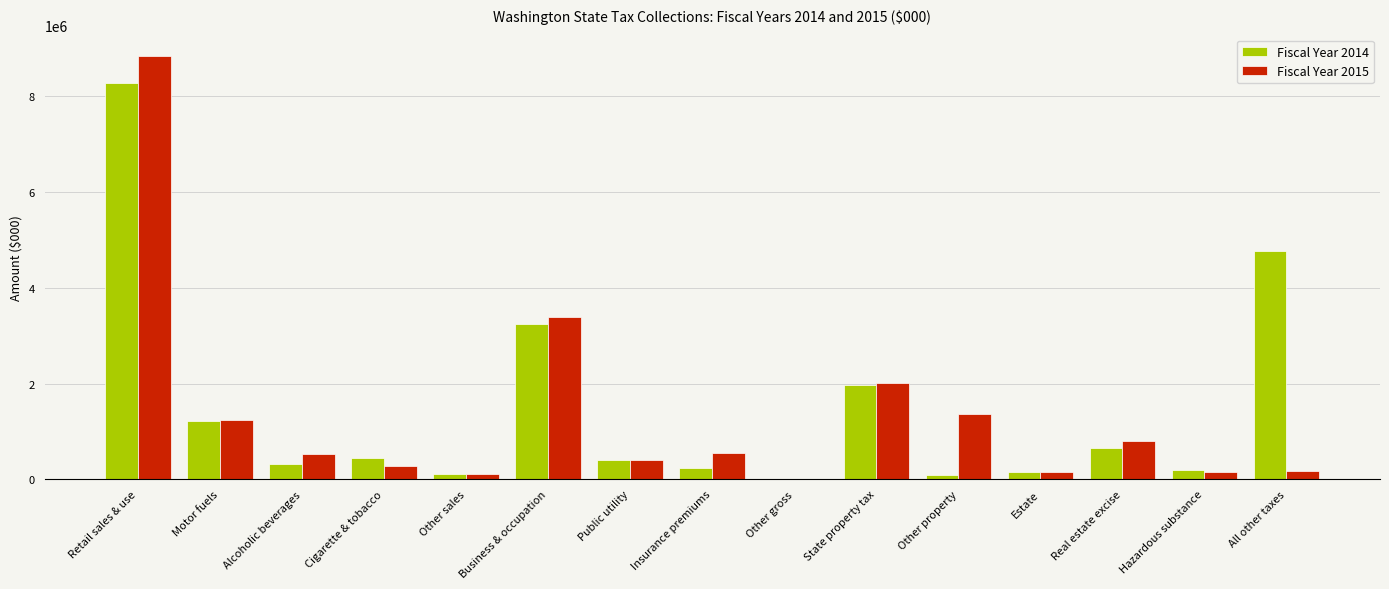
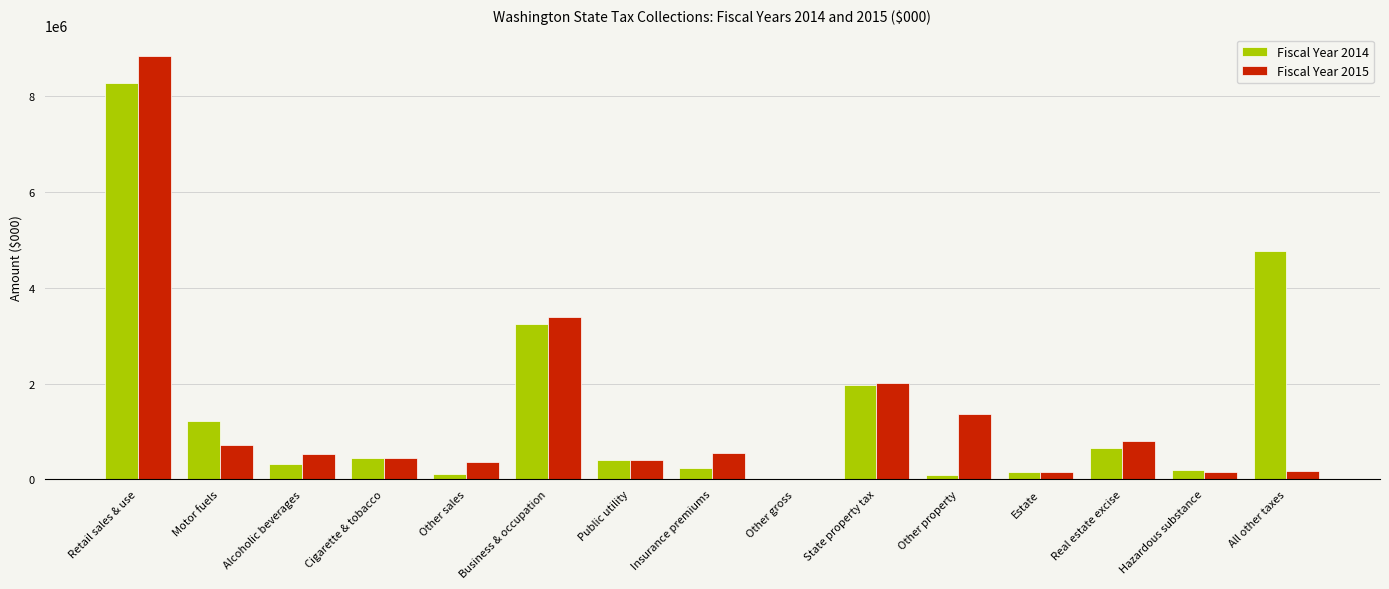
  {
    "Fiscal Year 2014": {
      "Retail sales & use": 8300000,
      "Motor fuels": 1200000,
      "Alcoholic beverages": 300000,
      "Cigarette & tobacco": 400000,
      "Other sales": 100000,
      "Business & occupation": 3300000,
      "Public utility": 400000,
      "Insurance premiums": 200000,
      "State property tax": 2000000,
      "Other property": 100000,
      "Estate": 200000,
      "Real estate excise": 700000,
      "Hazardous substance": 200000,
      "All other taxes": 4800000
    },
    "Fiscal Year 2015": {
      "Retail sales & use": 8800000,
-     "Motor fuels": 1200000,
+     "Motor fuels": 700000,
      "Alcoholic beverages": 500000,
-     "Cigarette & tobacco": 300000,
-     "Other sales": 100000,
+     "Cigarette & tobacco": 400000,
+     "Other sales": 400000,
      "Business & occupation": 3400000,
      "Public utility": 400000,
      "Insurance premiums": 600000,
      "State property tax": 2000000,
      "Other property": 1400000,
      "Estate": 200000,
      "Real estate excise": 800000,
      "Hazardous substance": 200000,
      "All other taxes": 200000
    }
  }
